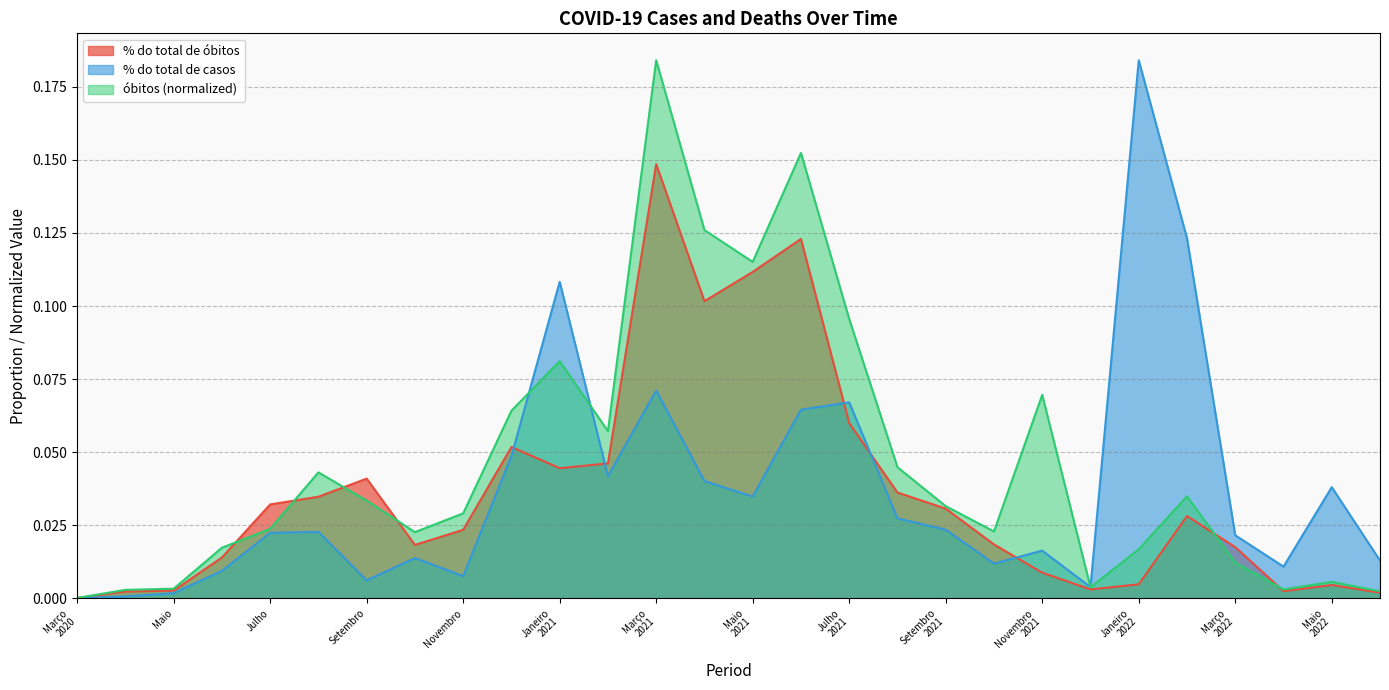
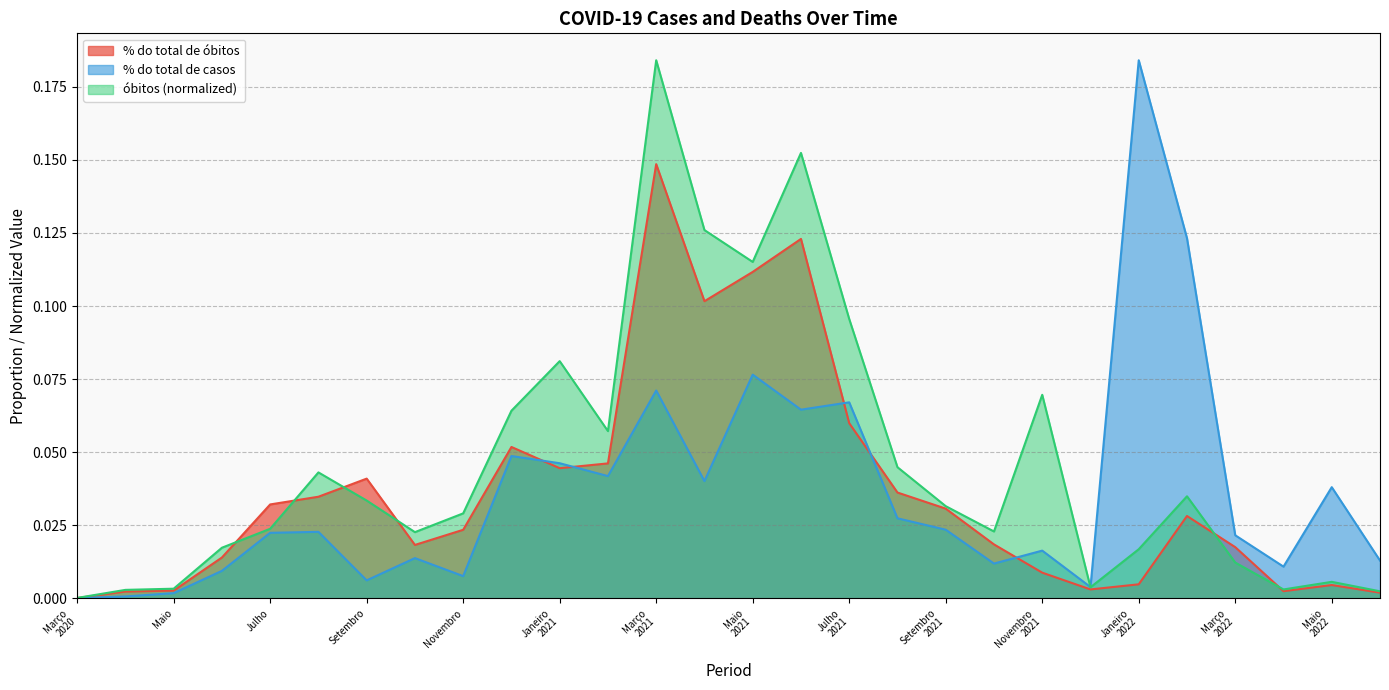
  {
    "% do total de óbitos": {
      "Julho": 0.032,
      "Setembro": 0.041,
      "Novembro": 0.023,
      "Janeiro 2021": 0.045,
      "Março 2021": 0.149,
      "Maio 2021": 0.112,
      "Julho 2021": 0.060,
      "Novembro 2021": 0.009,
      "Janeiro 2022": 0.005,
      "Março 2022": 0.018,
      "Maio 2022": 0.005
    },
    "% do total de casos": {
      "Maio": 0.002,
      "Julho": 0.022,
      "Setembro": 0.006,
      "Novembro": 0.008,
-     "Janeiro 2021": 0.108,
+     "Janeiro 2021": 0.046,
      "Março 2021": 0.071,
-     "Maio 2021": 0.035,
+     "Maio 2021": 0.077,
      "Julho 2021": 0.067,
      "Setembro 2021": 0.023,
      "Novembro 2021": 0.016,
      "Janeiro 2022": 0.184,
      "Março 2022": 0.022,
      "Maio 2022": 0.038
    },
    "óbitos (normalized)": {
      "Julho": 0.024,
      "Setembro": 0.033,
      "Novembro": 0.029,
      "Janeiro 2021": 0.081,
      "Março 2021": 0.184,
      "Maio 2021": 0.115,
      "Julho 2021": 0.096,
      "Novembro 2021": 0.070,
      "Janeiro 2022": 0.017,
      "Março 2022": 0.012,
      "Maio 2022": 0.006
    }
  }
